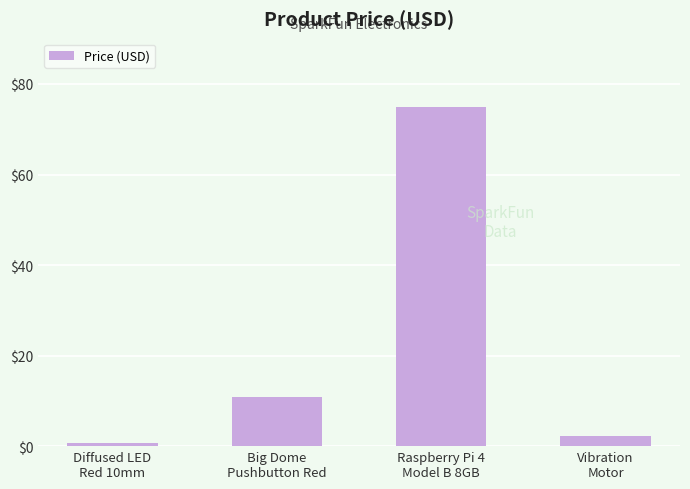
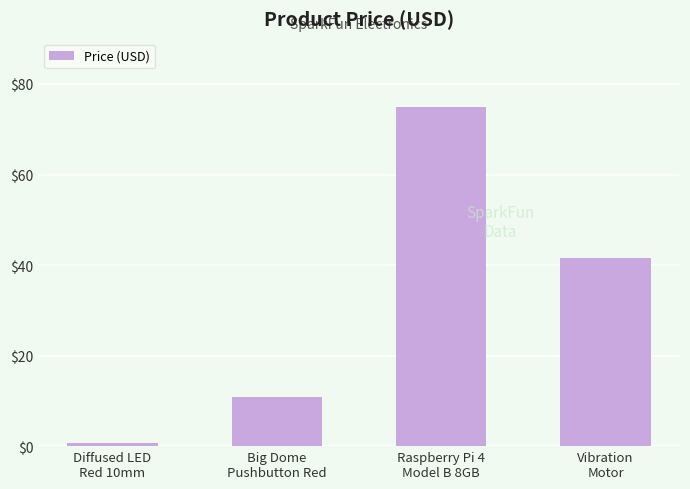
  {
    "Diffused LED Red 10mm": "$1",
    "Big Dome Pushbutton Red": "$11",
    "Raspberry Pi 4 Model B 8GB": "$75",
-   "Vibration Motor": "$2"
+   "Vibration Motor": "$42"
  }
